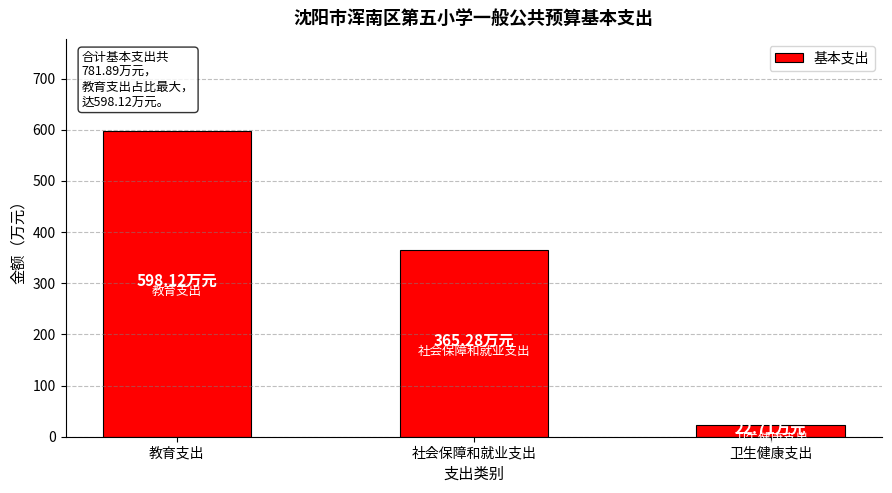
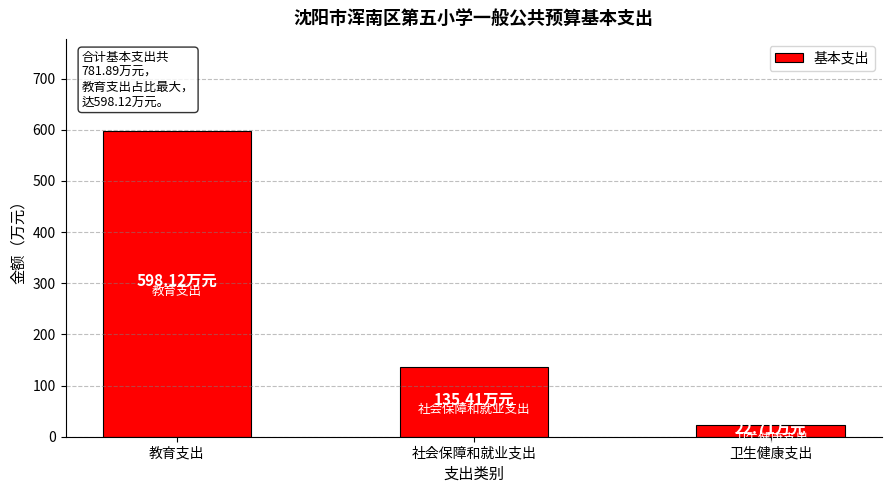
  {
-   "社会保障和就业支出": 365.28,
+   "社会保障和就业支出": 135.41,
    "卫生健康支出": 22.71
  }
